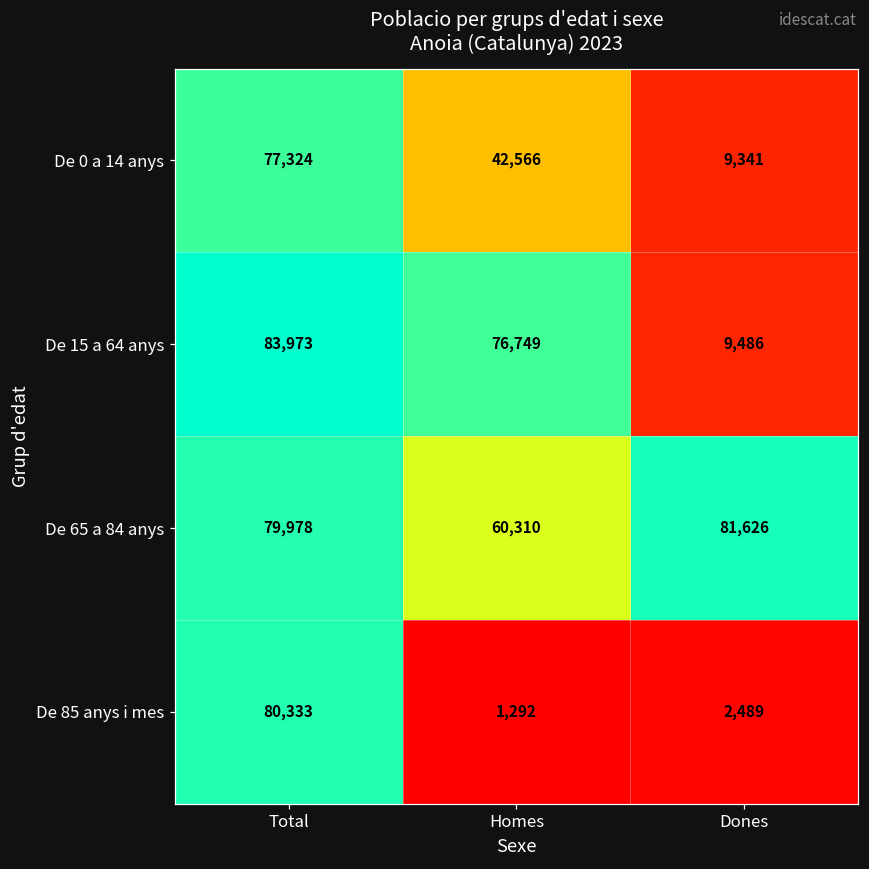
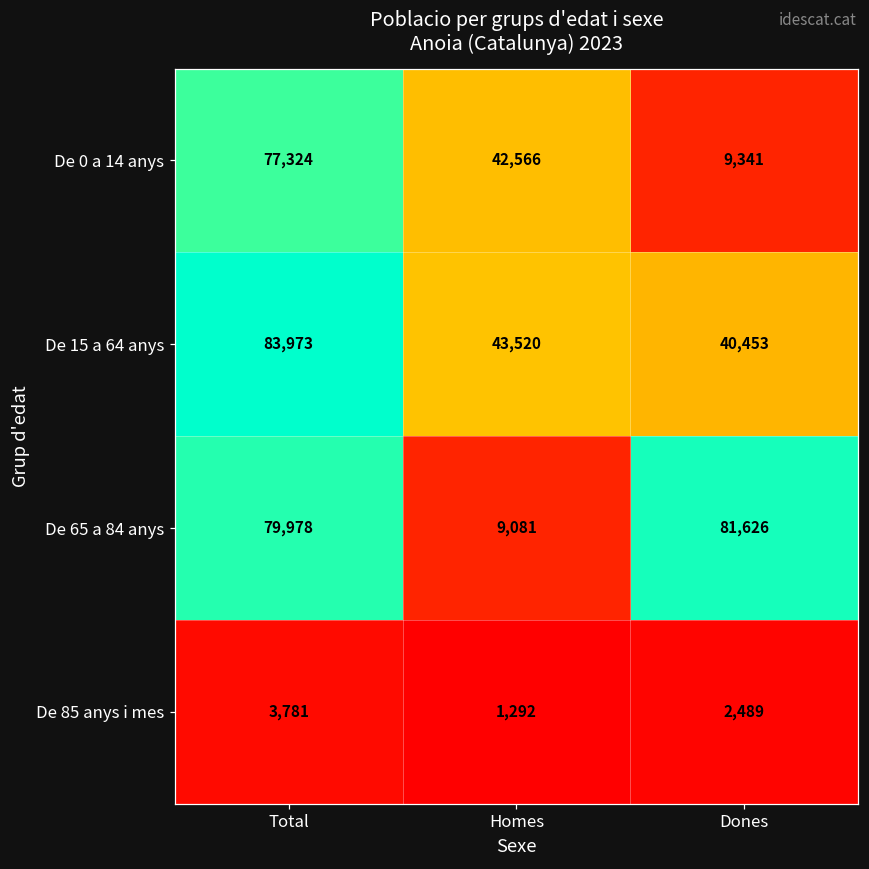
  {
    "De 0 a 14 anys": {
      "Total": "77,324",
      "Homes": "42,566",
      "Dones": "9,341"
    },
    "De 15 a 64 anys": {
      "Total": "83,973",
-     "Homes": "76,749",
-     "Dones": "9,486"
+     "Homes": "43,520",
+     "Dones": "40,453"
    },
    "De 65 a 84 anys": {
      "Total": "79,978",
-     "Homes": "60,310",
+     "Homes": "9,081",
      "Dones": "81,626"
    },
    "De 85 anys i mes": {
-     "Total": "80,333",
+     "Total": "3,781",
      "Homes": "1,292",
      "Dones": "2,489"
    }
  }
